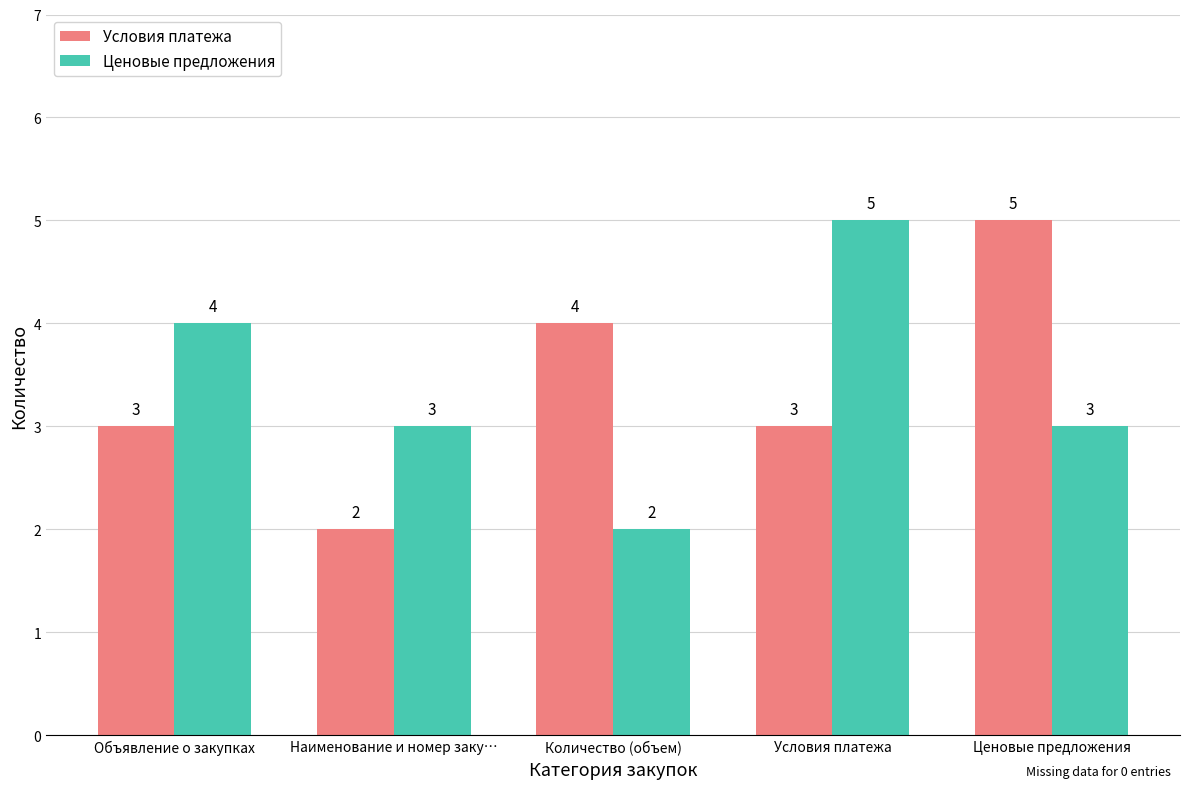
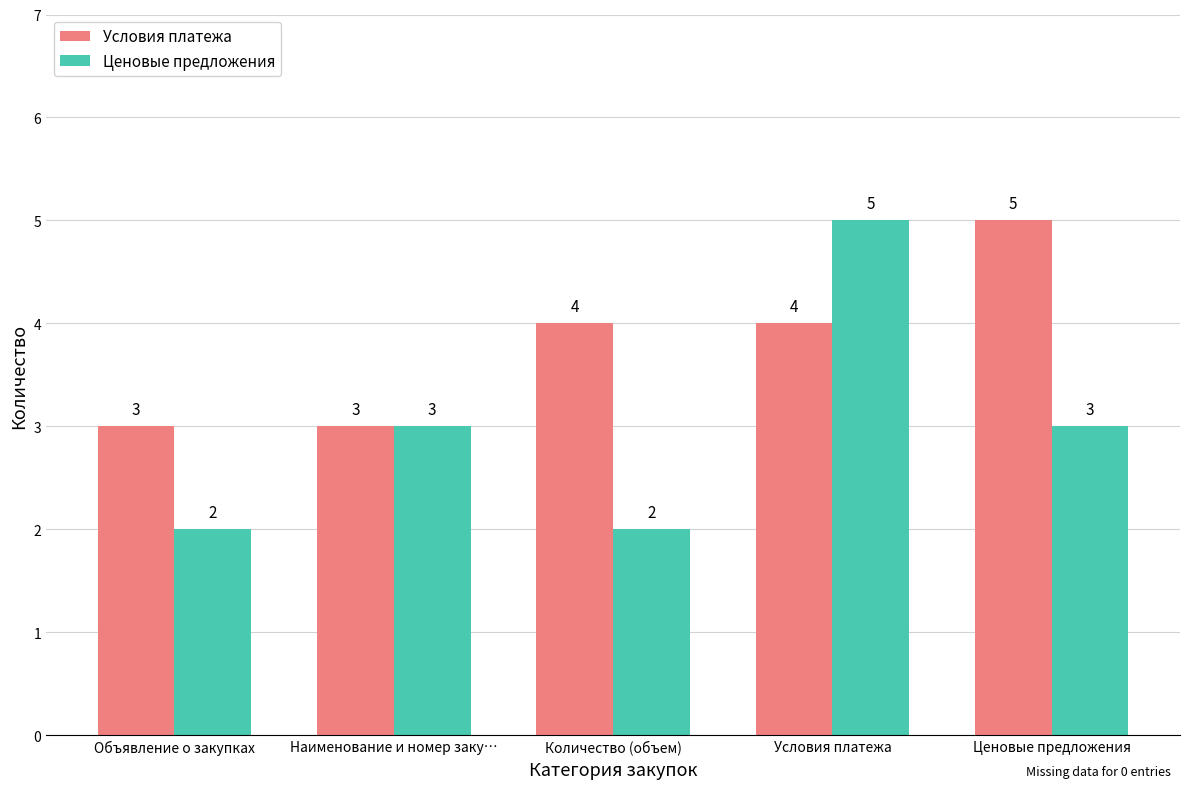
  {
    "Условия платежа": {
      "Объявление о закупках": 3,
-     "Наименование и номер заку…": 2,
+     "Наименование и номер заку…": 3,
      "Количество (объем)": 4,
-     "Условия платежа": 3,
+     "Условия платежа": 4,
      "Ценовые предложения": 5
    },
    "Ценовые предложения": {
-     "Объявление о закупках": 4,
+     "Объявление о закупках": 2,
      "Наименование и номер заку…": 3,
      "Количество (объем)": 2,
      "Условия платежа": 5,
      "Ценовые предложения": 3
    }
  }
